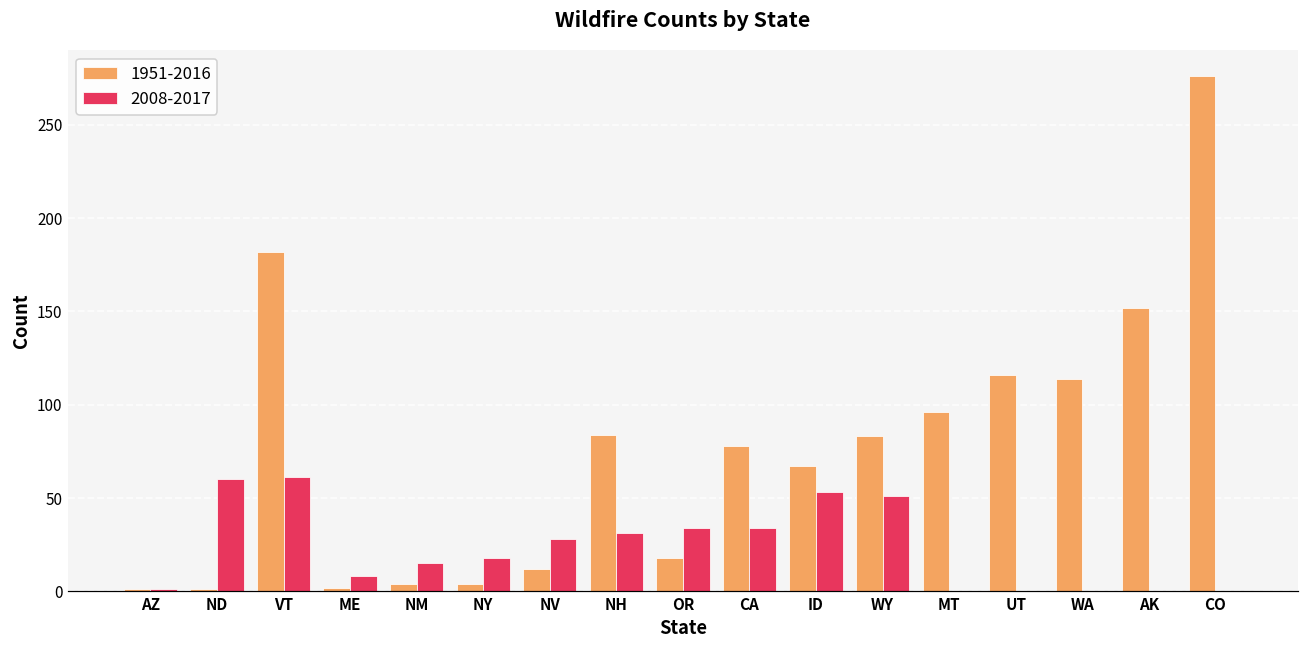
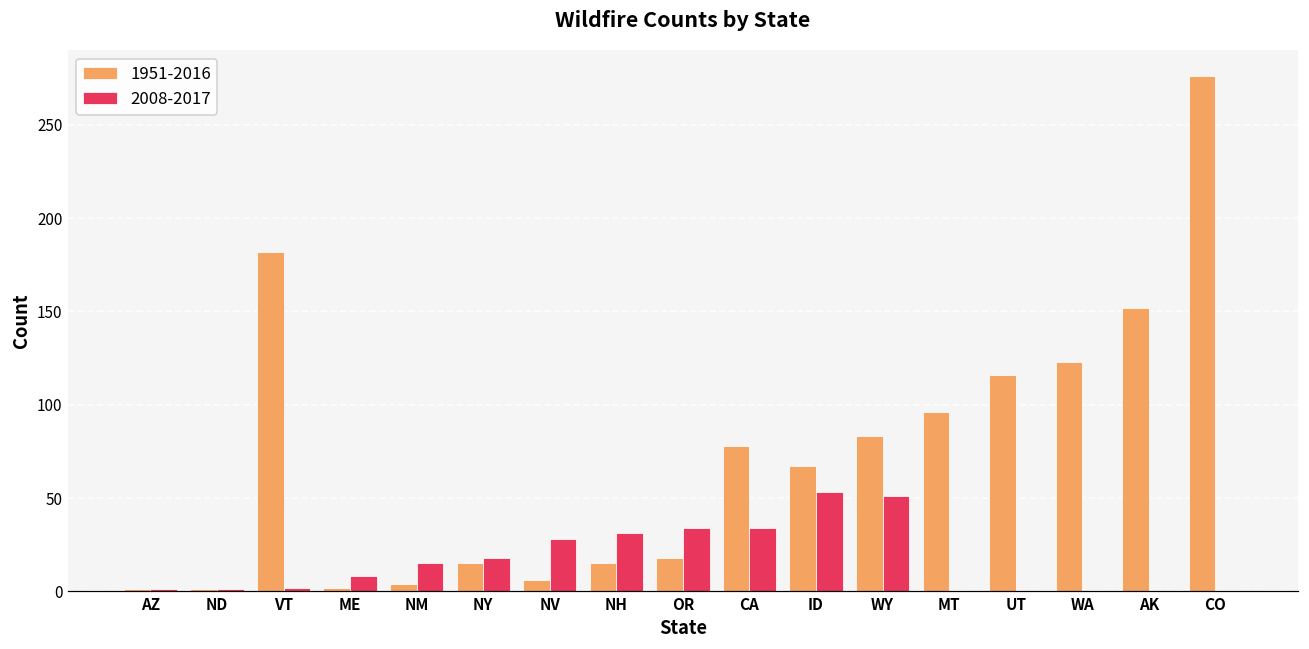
  {
    "1951-2016": {
      "VT": 182,
      "ME": 2,
      "NM": 4,
-     "NY": 4,
-     "NV": 12,
-     "NH": 84,
+     "NY": 15,
+     "NV": 6,
+     "NH": 15,
      "OR": 18,
      "CA": 78,
      "ID": 67,
      "WY": 83,
      "MT": 96,
      "UT": 116,
-     "WA": 114,
+     "WA": 123,
      "AK": 152,
      "CO": 276
    },
    "2008-2017": {
-     "ND": 60,
-     "VT": 61,
+     "ND": 1,
+     "VT": 2,
      "ME": 8,
      "NM": 15,
      "NY": 18,
      "NV": 28,
      "NH": 31,
      "OR": 34,
      "CA": 34,
      "ID": 53,
      "WY": 51,
      "MT": 0,
      "UT": 0,
      "WA": 0,
      "AK": 0,
      "CO": 0
    }
  }
